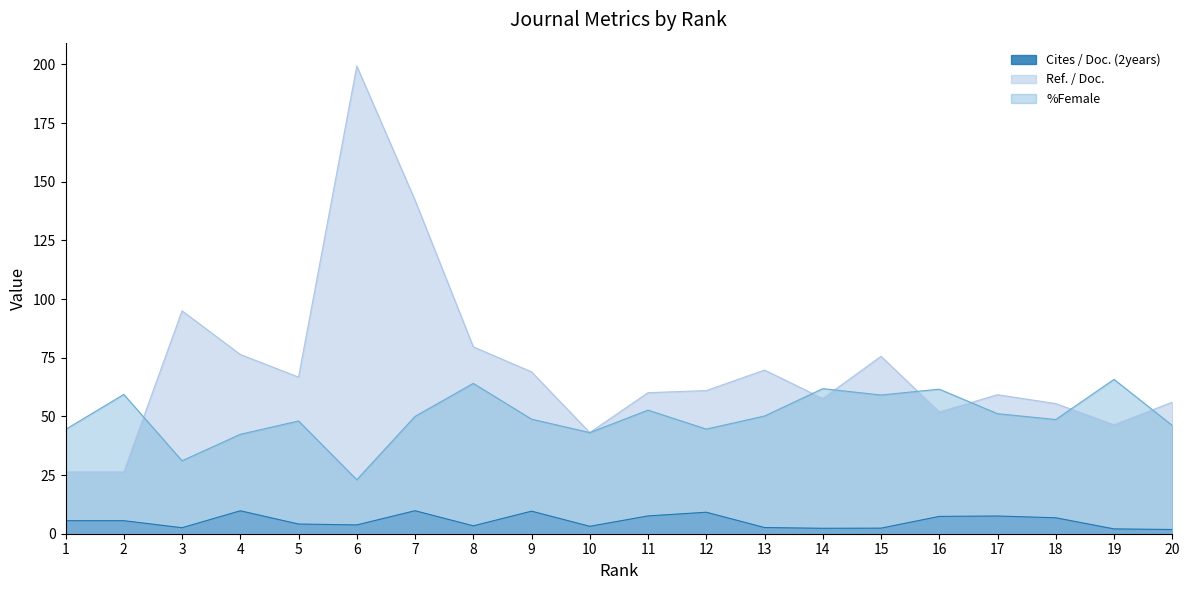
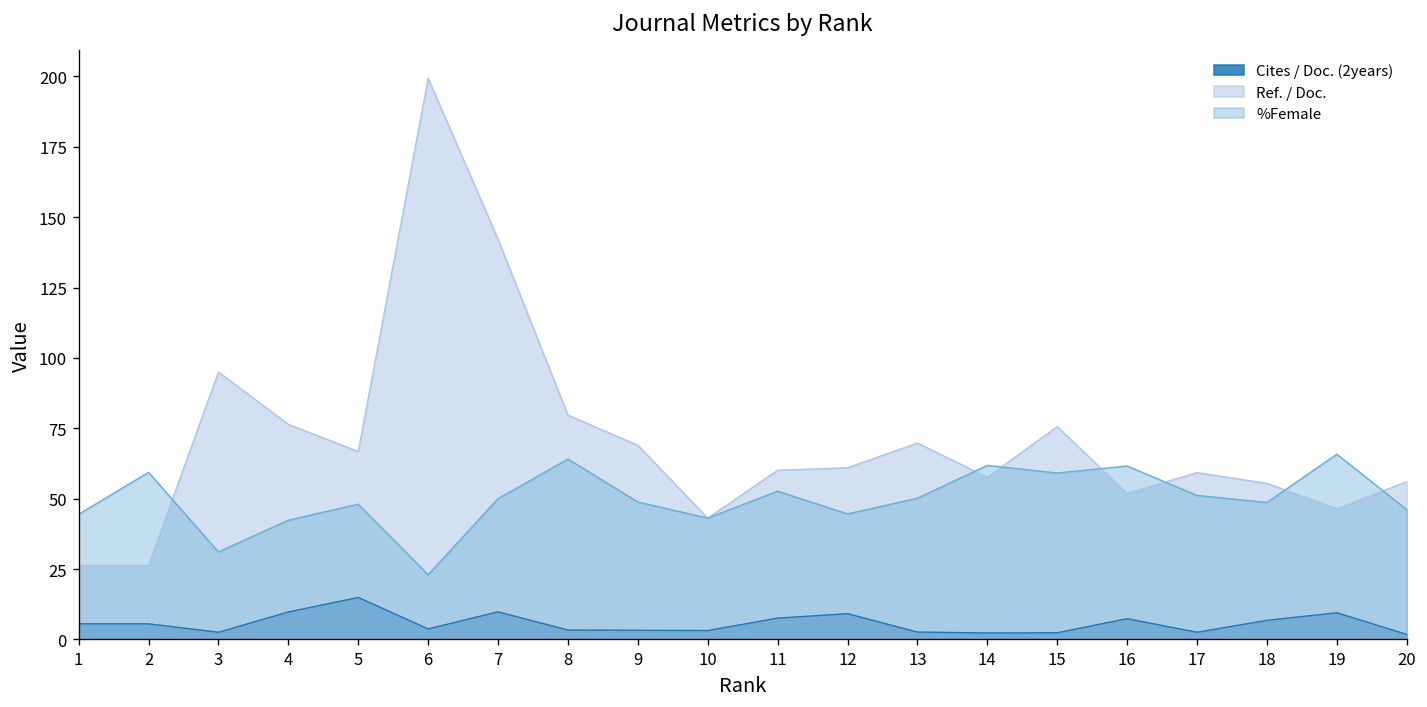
  {
    "Cites / Doc. (2years)": {
      "1": 6,
      "2": 6,
      "3": 3,
      "4": 10,
-     "5": 4,
+     "5": 15,
      "6": 4,
      "7": 10,
      "8": 3,
-     "9": 10,
+     "9": 3,
      "10": 3,
      "11": 8,
      "12": 9,
      "13": 3,
      "14": 2,
      "15": 2,
      "16": 7,
-     "17": 8,
+     "17": 3,
      "18": 7,
-     "19": 2,
+     "19": 9,
      "20": 2
    }
  }
